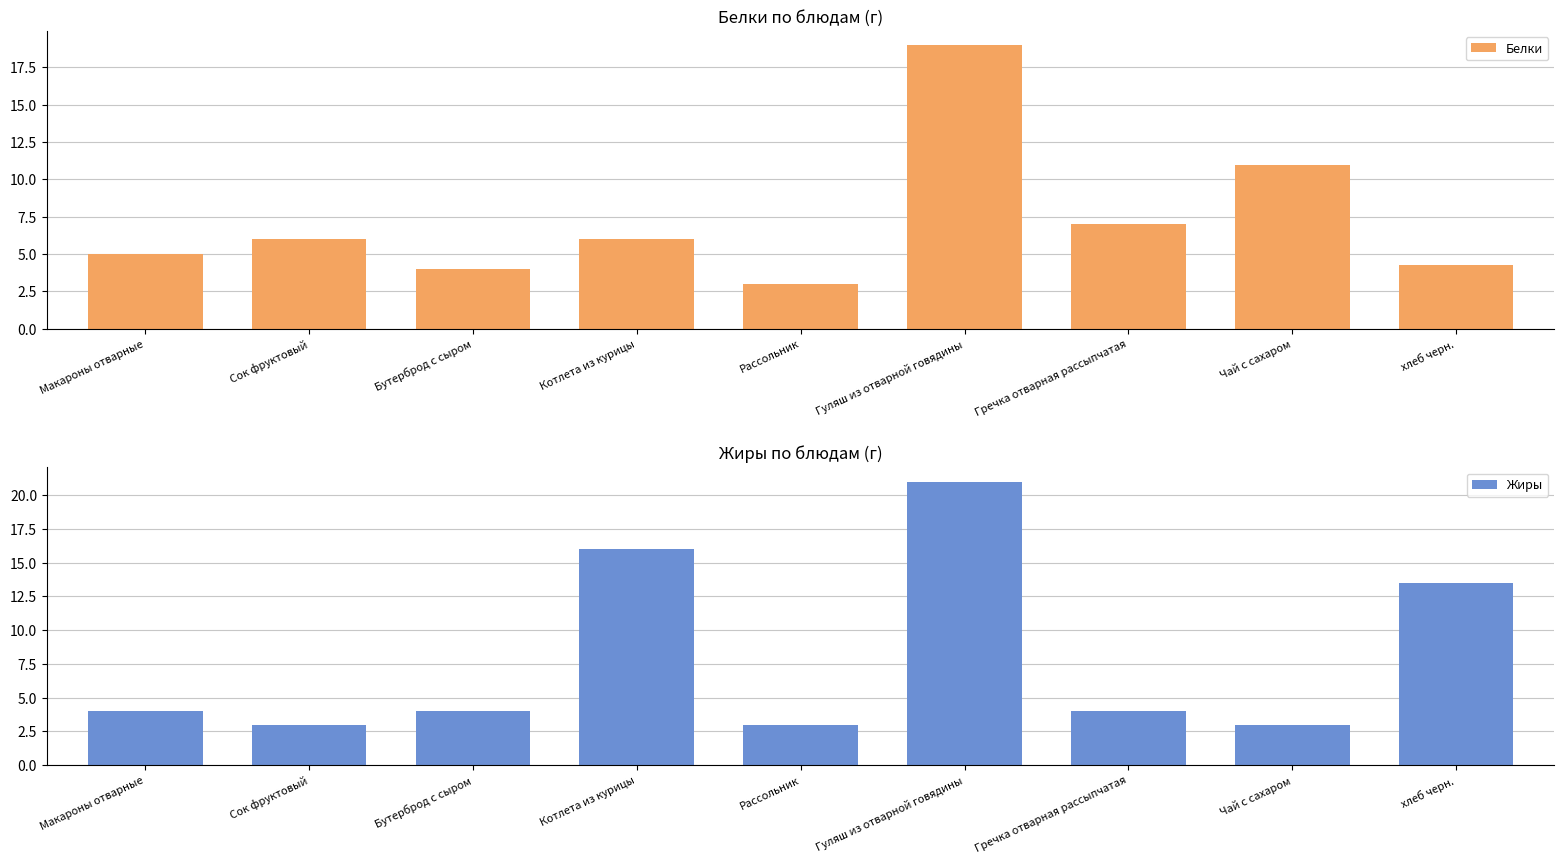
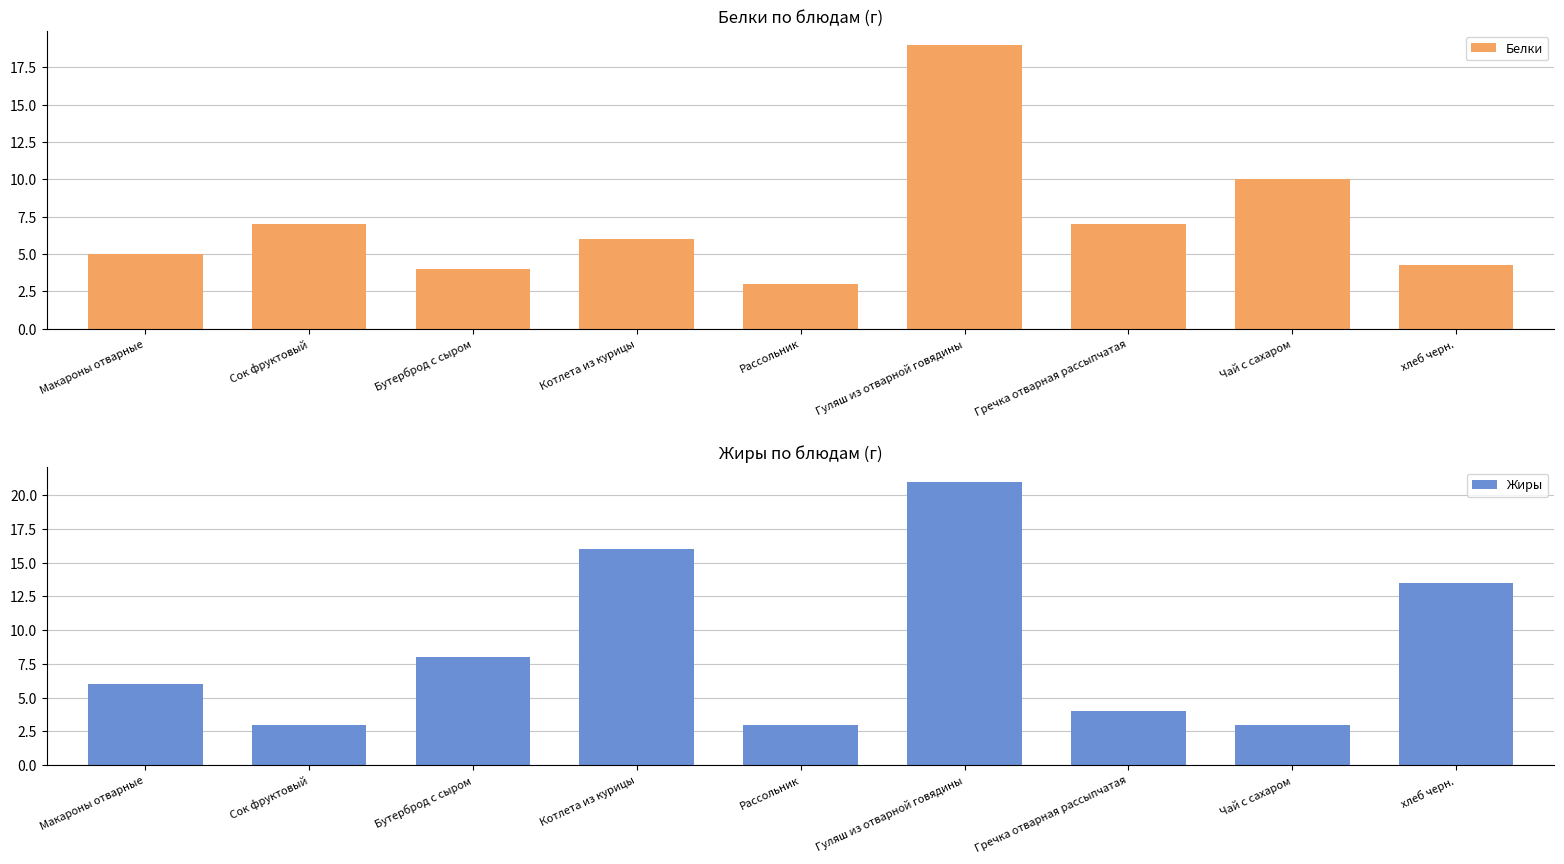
  {
    "Белки по блюдам (г)": {
      "Макароны отварные": 5,
-     "Сок фруктовый": 6,
+     "Сок фруктовый": 7,
      "Бутерброд с сыром": 4,
      "Котлета из курицы": 6,
      "Рассольник": 3,
      "Гуляш из отварной говядины": 19,
      "Гречка отварная рассыпчатая": 7,
-     "Чай с сахаром": 11,
+     "Чай с сахаром": 10,
      "хлеб черн.": 4.3
    },
    "Жиры по блюдам (г)": {
-     "Макароны отварные": 4,
+     "Макароны отварные": 6,
      "Сок фруктовый": 3,
-     "Бутерброд с сыром": 4,
+     "Бутерброд с сыром": 8,
      "Котлета из курицы": 16,
      "Рассольник": 3,
      "Гуляш из отварной говядины": 21,
      "Гречка отварная рассыпчатая": 4,
      "Чай с сахаром": 3,
      "хлеб черн.": 13.5
    }
  }
